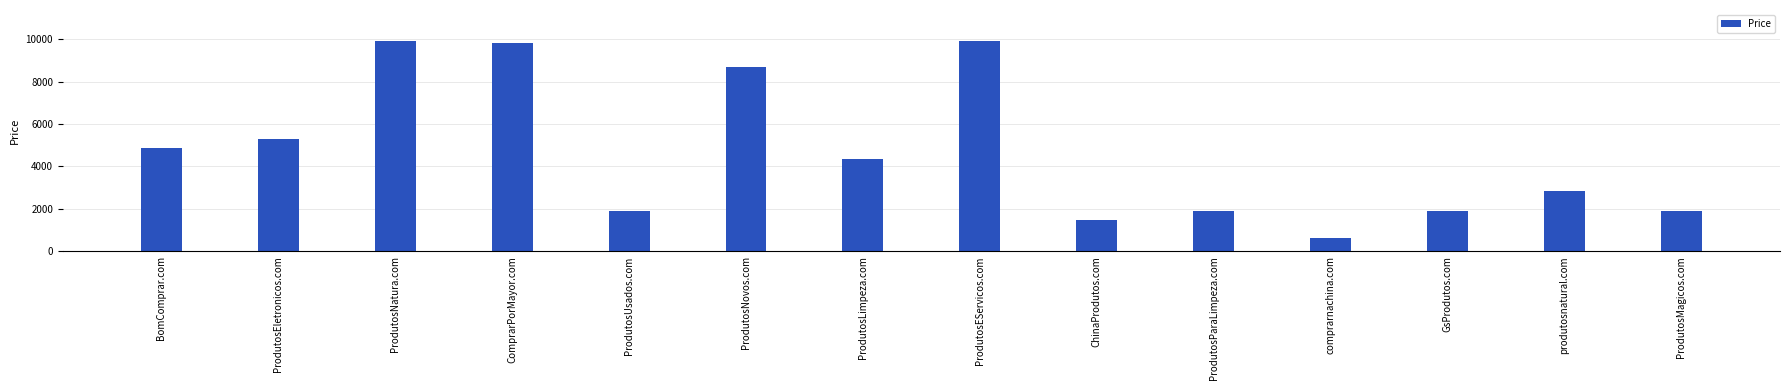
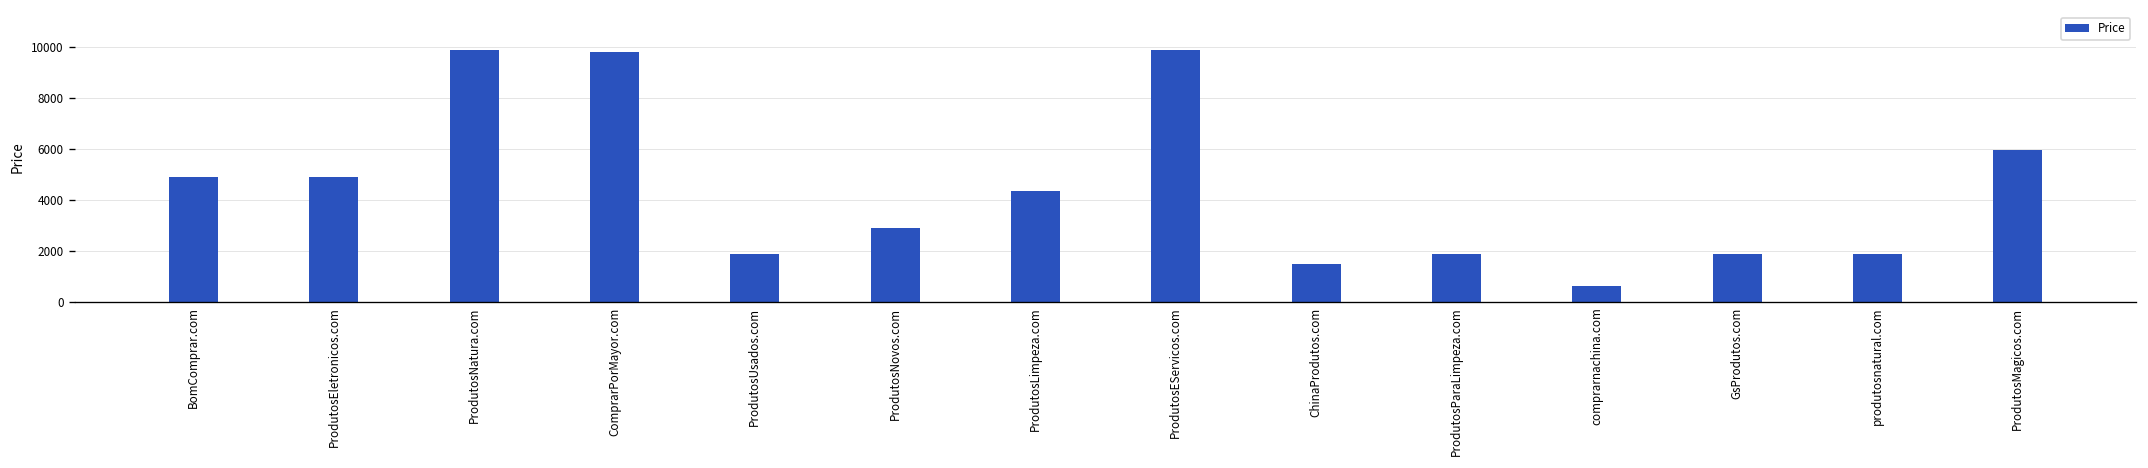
  {
    "BomComprar.com": 4900,
-   "ProdutosEletronicos.com": 5300,
+   "ProdutosEletronicos.com": 4900,
    "ProdutosNatura.com": 9900,
    "ComprarPorMayor.com": 9800,
    "ProdutosUsados.com": 1900,
-   "ProdutosNovos.com": 8700,
+   "ProdutosNovos.com": 2900,
    "ProdutosLimpeza.com": 4300,
    "ProdutosEServicos.com": 9900,
    "ChinaProdutos.com": 1500,
    "ProdutosParaLimpeza.com": 1900,
    "comprarnachina.com": 600,
    "GsProdutos.com": 1900,
-   "produtosnatural.com": 2800,
-   "ProdutosMagicos.com": 1900
+   "produtosnatural.com": 1900,
+   "ProdutosMagicos.com": 5900
  }
